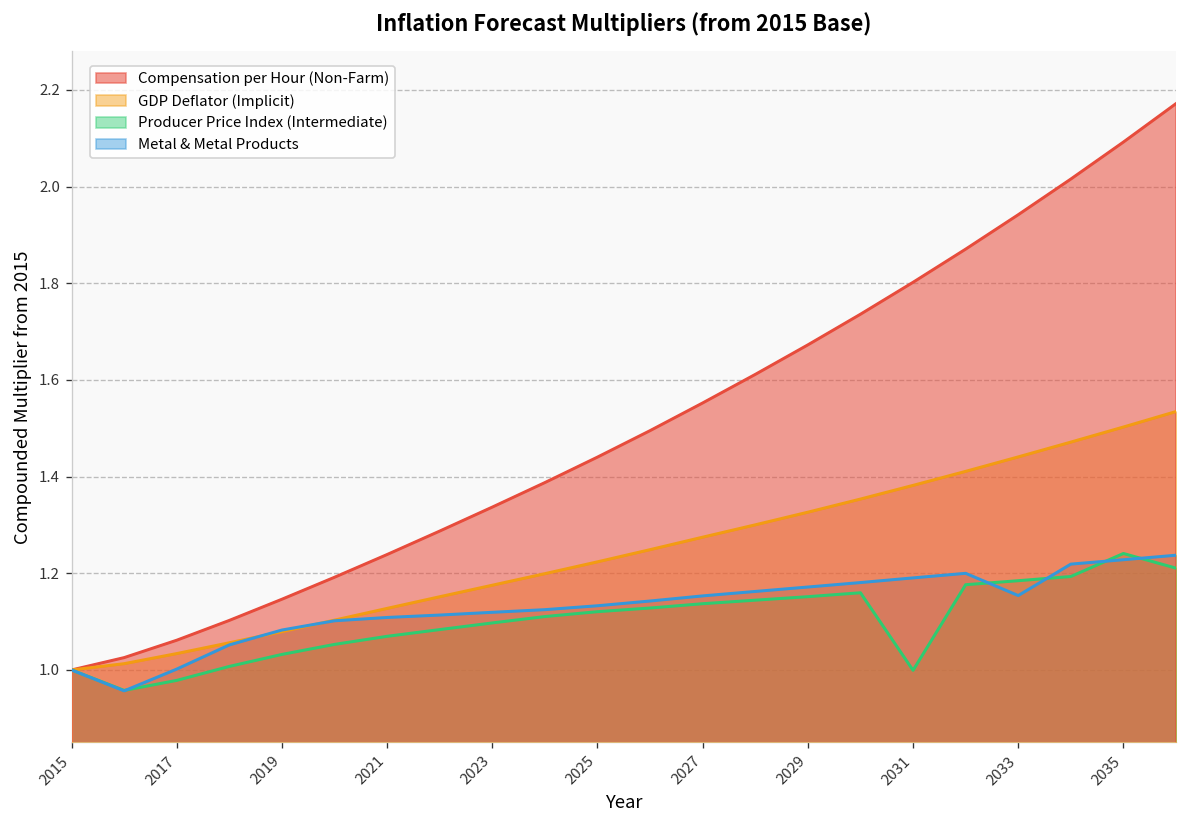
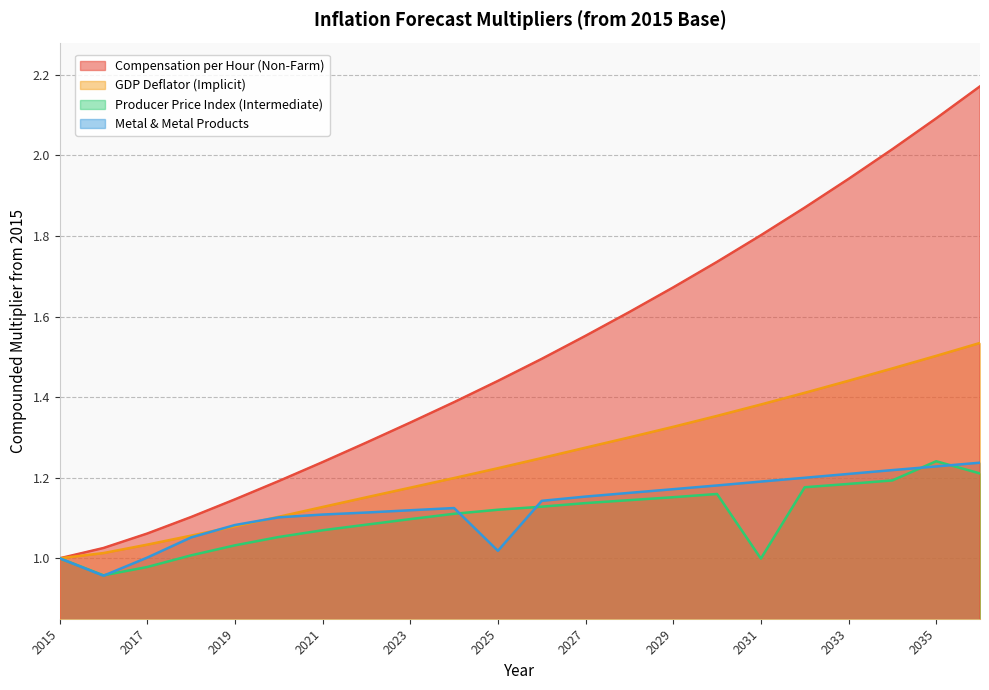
  {
    "Compensation per Hour (Non-Farm)": {
      "2017": 1.06,
      "2019": 1.15,
      "2021": 1.24,
      "2023": 1.34,
      "2025": 1.44,
      "2027": 1.55,
      "2029": 1.67,
      "2031": 1.80,
      "2033": 1.94,
      "2035": 2.09
    },
    "GDP Deflator (Implicit)": {
      "2017": 1.03,
      "2021": 1.13,
      "2023": 1.18,
      "2025": 1.22,
      "2027": 1.27,
      "2029": 1.33,
      "2031": 1.38,
      "2033": 1.44,
      "2035": 1.50
    },
    "Producer Price Index (Intermediate)": {
      "2017": 0.98,
      "2019": 1.03,
      "2021": 1.07,
      "2023": 1.10,
      "2025": 1.12,
      "2027": 1.14,
      "2029": 1.15,
      "2031": 1.00,
      "2033": 1.18,
      "2035": 1.24
    },
    "Metal & Metal Products": {
      "2017": 1.00,
      "2021": 1.11,
      "2023": 1.12,
-     "2025": 1.13,
+     "2025": 1.02,
      "2027": 1.15,
      "2029": 1.17,
      "2031": 1.19,
-     "2033": 1.15,
+     "2033": 1.21,
      "2035": 1.23
    }
  }
